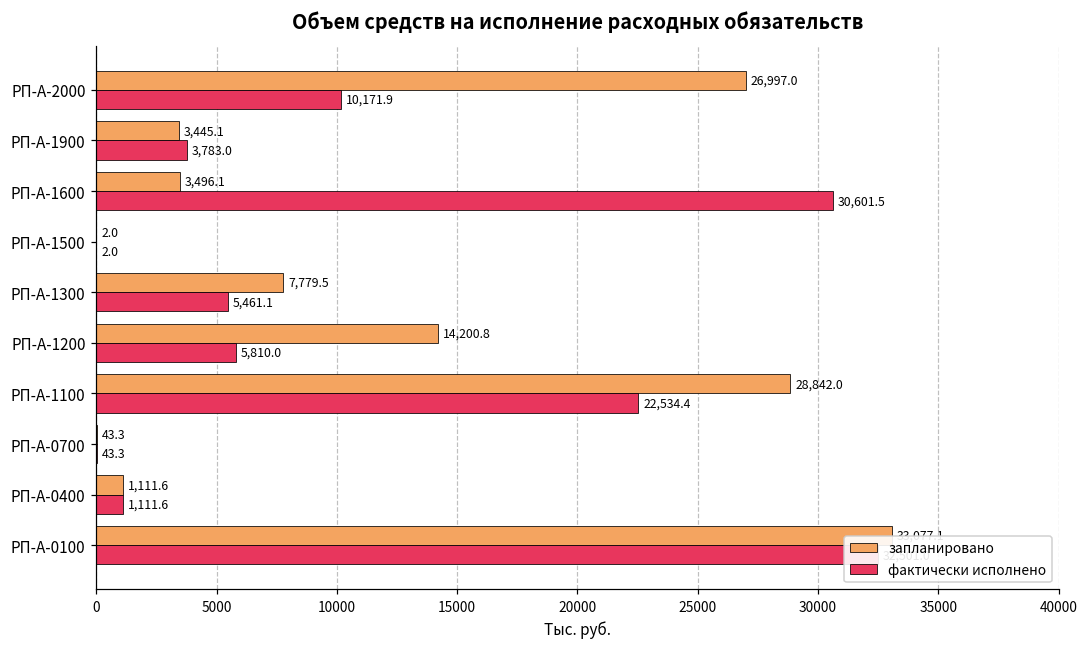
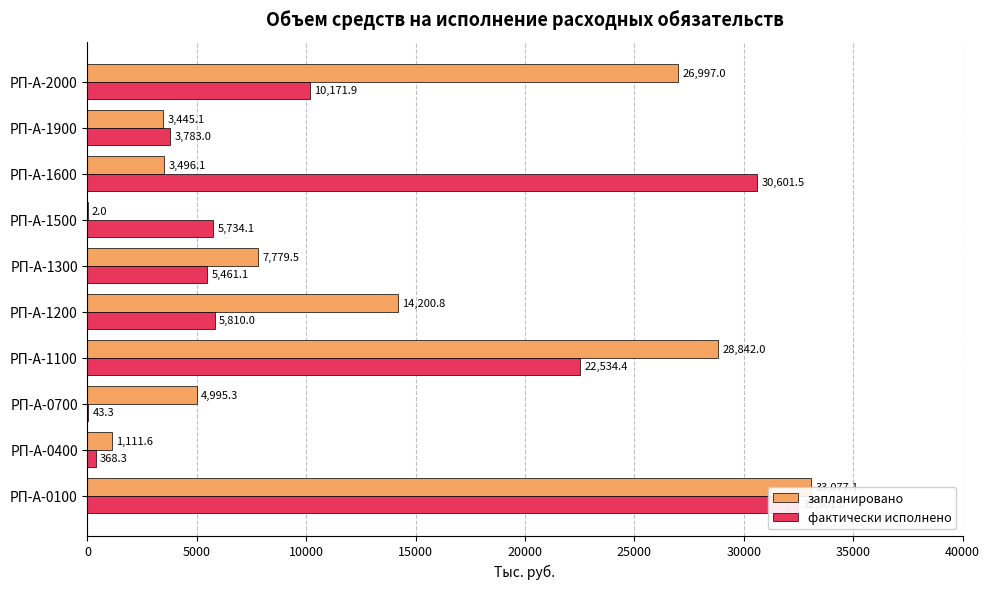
  {
    "запланировано": {
      "РП-А-2000": "26,997.0",
      "РП-А-1900": "3,445.1",
      "РП-А-1600": "3,496.1",
      "РП-А-1500": "2.0",
      "РП-А-1300": "7,779.5",
      "РП-А-1200": "14,200.8",
      "РП-А-1100": "28,842.0",
-     "РП-А-0700": "43.3",
+     "РП-А-0700": "4,995.3",
      "РП-А-0400": "1,111.6"
    },
    "фактически исполнено": {
      "РП-А-2000": "10,171.9",
      "РП-А-1900": "3,783.0",
      "РП-А-1600": "30,601.5",
-     "РП-А-1500": "2.0",
+     "РП-А-1500": "5,734.1",
      "РП-А-1300": "5,461.1",
      "РП-А-1200": "5,810.0",
      "РП-А-1100": "22,534.4",
      "РП-А-0700": "43.3",
-     "РП-А-0400": "1,111.6"
+     "РП-А-0400": "368.3"
    }
  }
